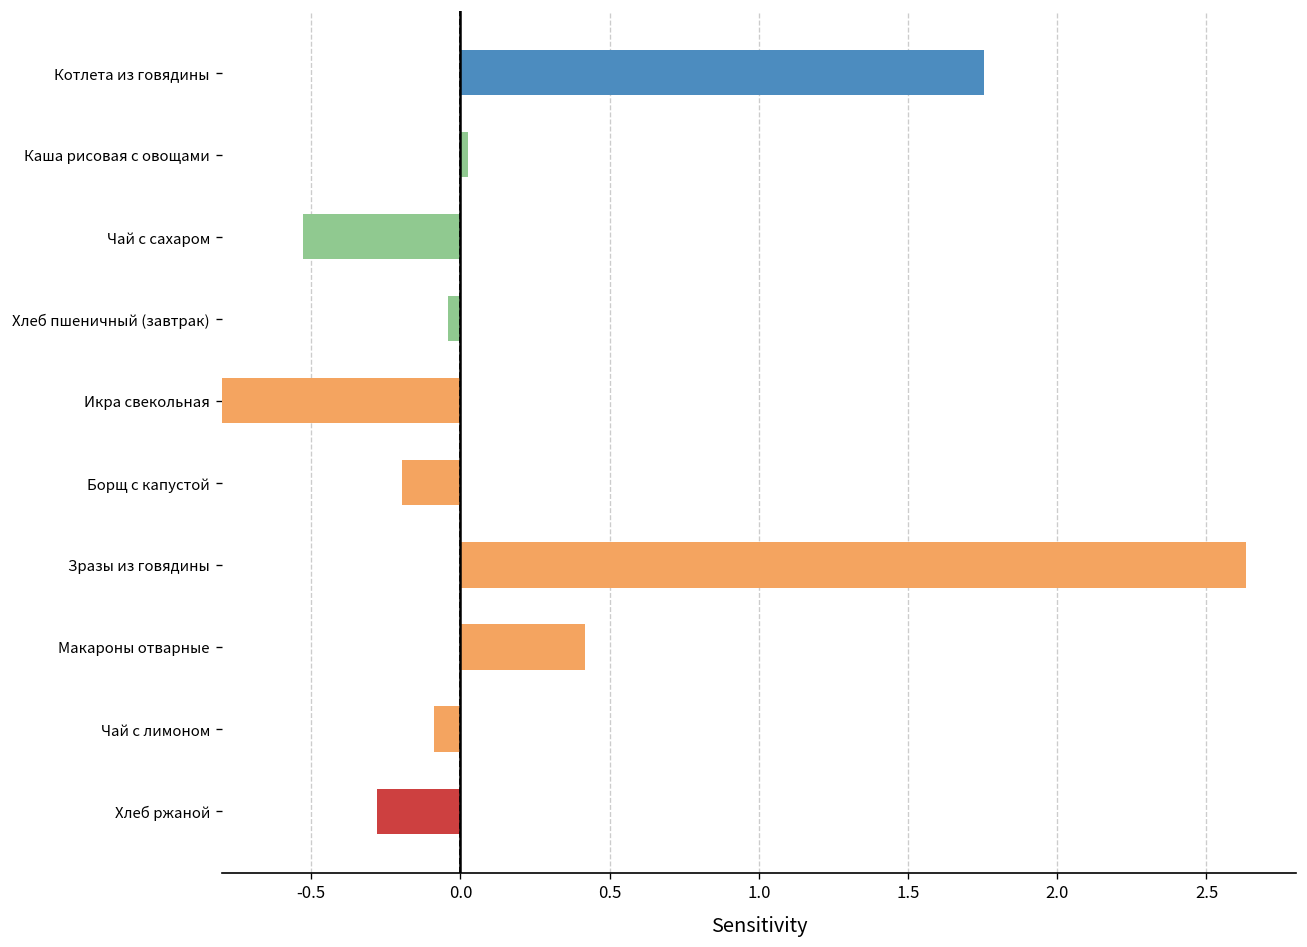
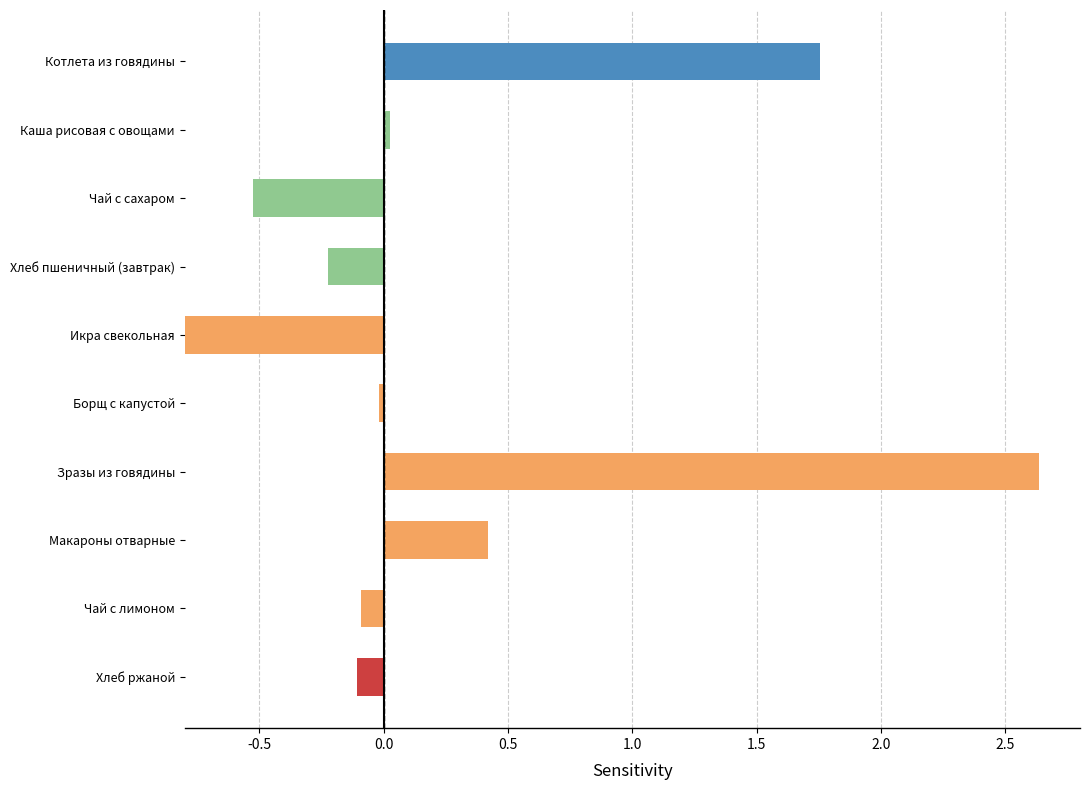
  {
    "Котлета из говядины": 1.75,
    "Каша рисовая с овощами": 0.03,
    "Чай с сахаром": -0.53,
-   "Хлеб пшеничный (завтрак)": -0.04,
-   "Борщ с капустой": -0.20,
+   "Хлеб пшеничный (завтрак)": -0.22,
+   "Борщ с капустой": -0.02,
    "Зразы из говядины": 2.63,
    "Макароны отварные": 0.42,
    "Чай с лимоном": -0.09,
-   "Хлеб ржаной": -0.28
+   "Хлеб ржаной": -0.11
  }
